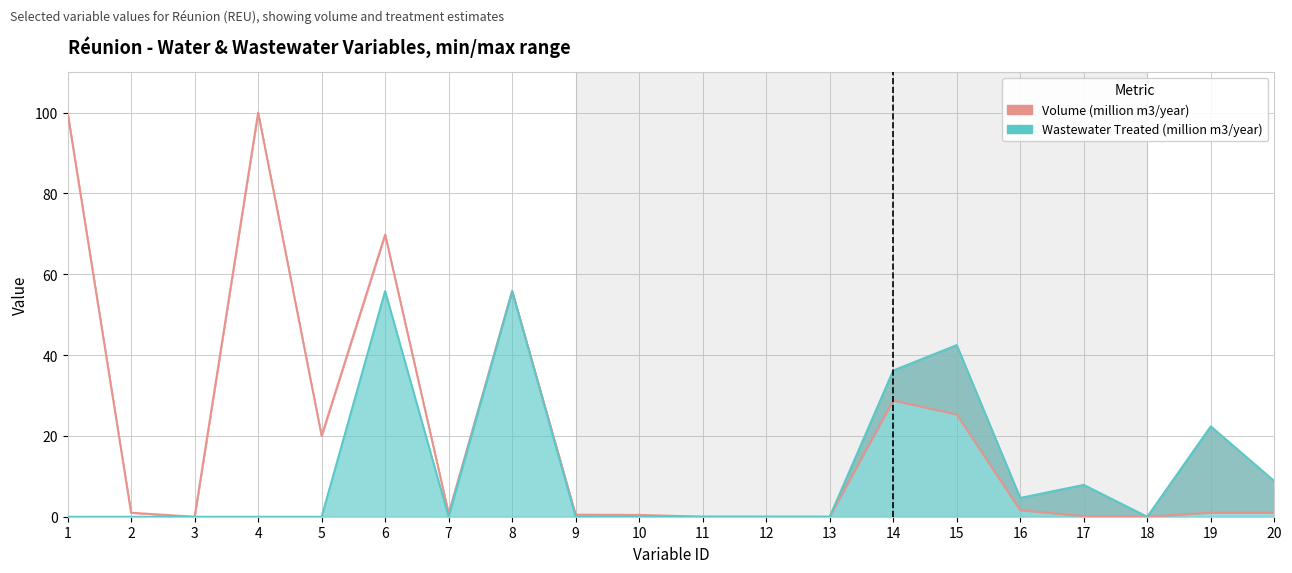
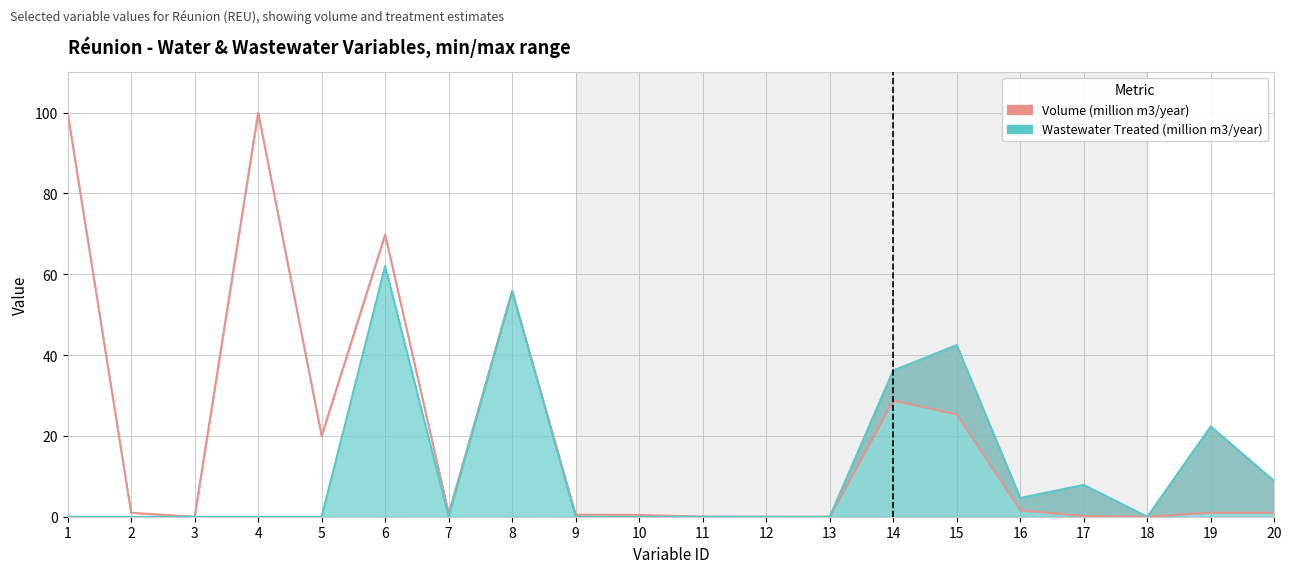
  {
    "Wastewater Treated (million m3/year)": {
      "1": 0,
      "2": 0,
      "4": 0,
      "5": 0,
-     "6": 56,
+     "6": 62,
      "7": 0
    }
  }
